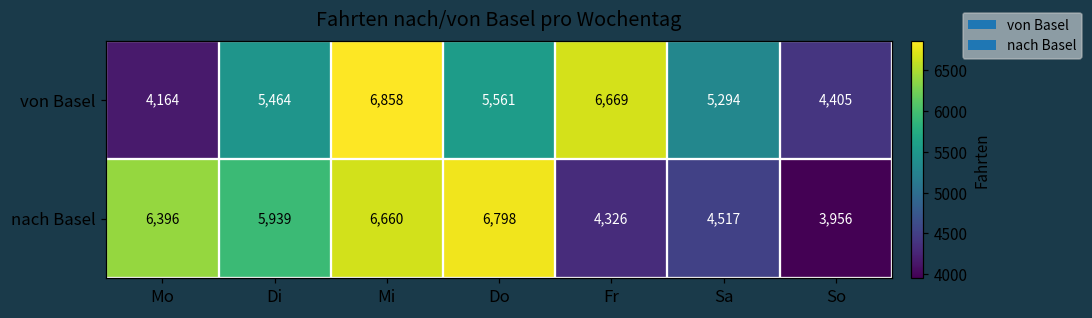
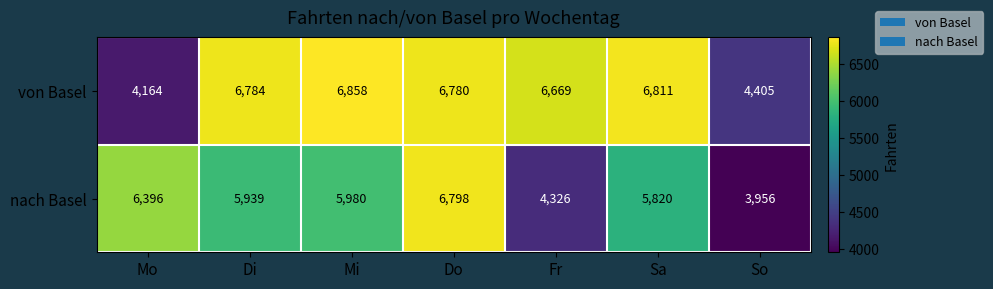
  {
    "von Basel": {
      "Mo": "4,164",
-     "Di": "5,464",
+     "Di": "6,784",
      "Mi": "6,858",
-     "Do": "5,561",
+     "Do": "6,780",
      "Fr": "6,669",
-     "Sa": "5,294",
+     "Sa": "6,811",
      "So": "4,405"
    },
    "nach Basel": {
      "Mo": "6,396",
      "Di": "5,939",
-     "Mi": "6,660",
+     "Mi": "5,980",
      "Do": "6,798",
      "Fr": "4,326",
-     "Sa": "4,517",
+     "Sa": "5,820",
      "So": "3,956"
    }
  }
